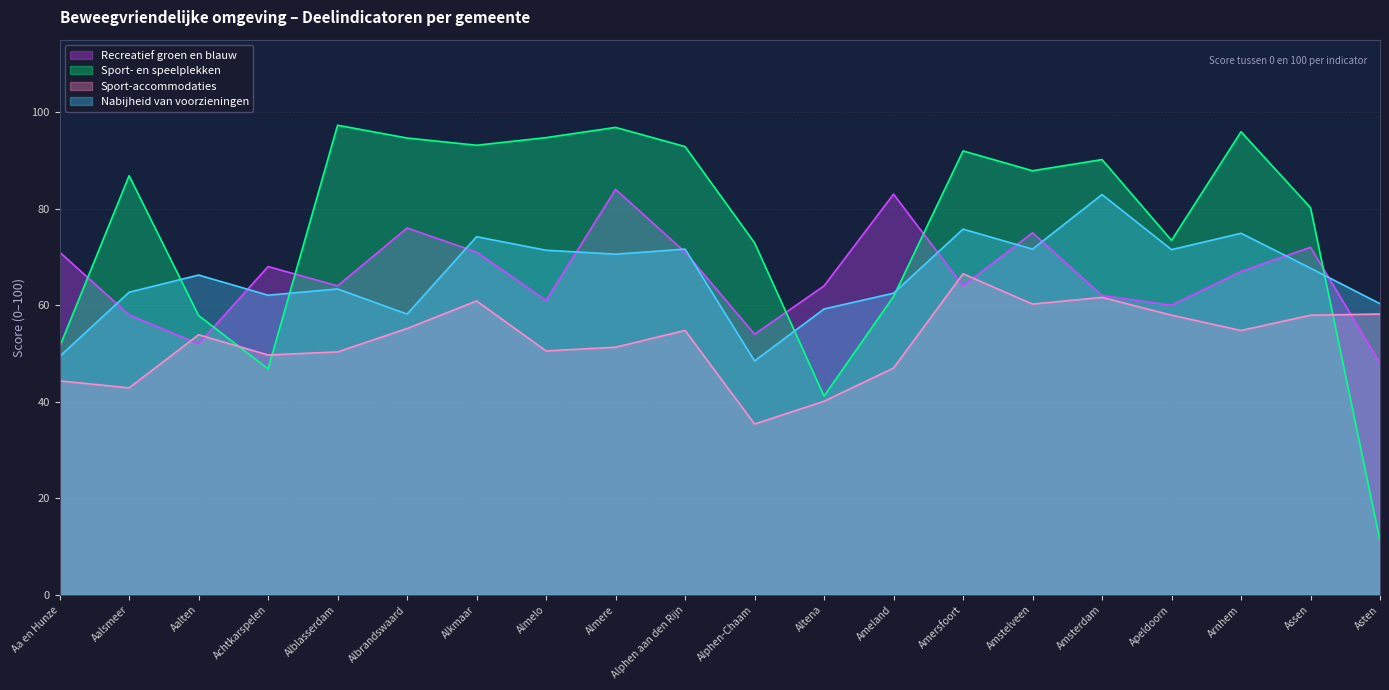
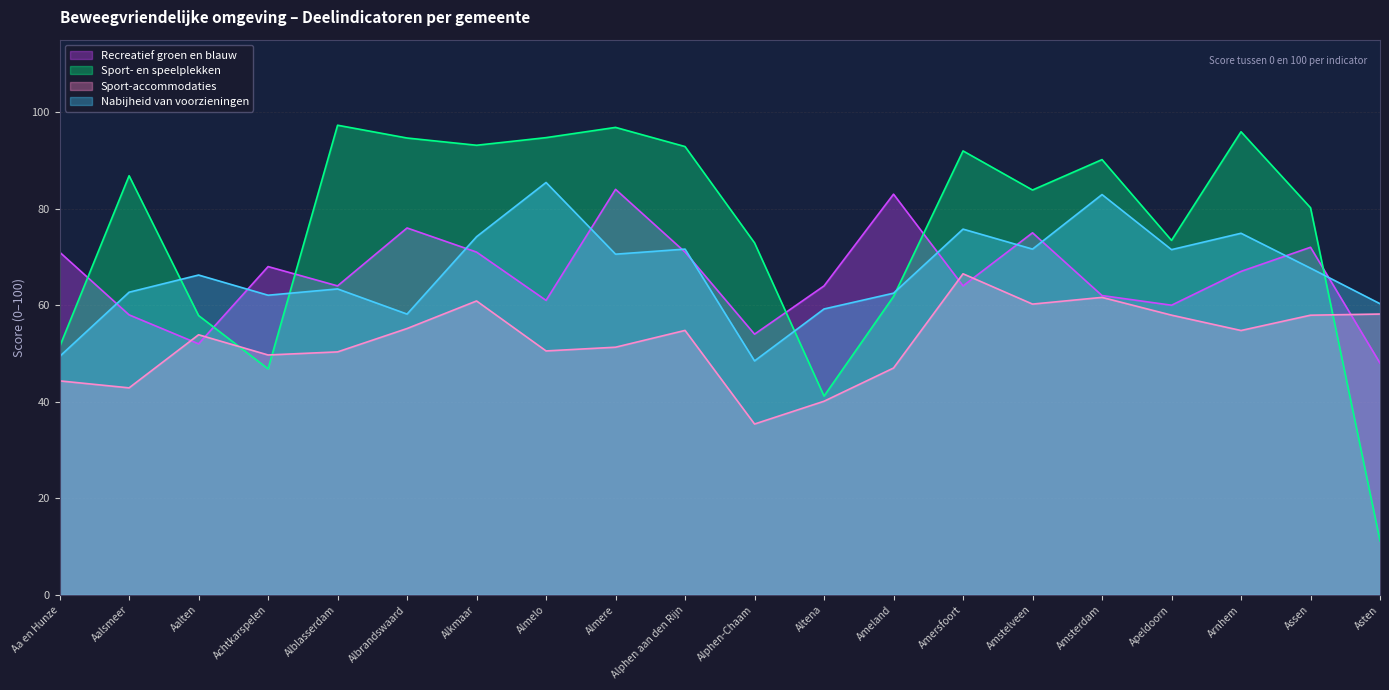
  {
    "Sport- en speelplekken": {
      "Aa en Hunze": 51,
      "Aalsmeer": 87,
      "Aalten": 58,
      "Achtkarspelen": 47,
      "Alblasserdam": 97,
      "Albrandswaard": 95,
      "Alkmaar": 93,
      "Almelo": 95,
      "Almere": 97,
      "Alphen aan den Rijn": 93,
      "Alphen-Chaam": 73,
      "Altena": 41,
      "Ameland": 62,
      "Amersfoort": 92,
-     "Amstelveen": 88,
+     "Amstelveen": 84,
      "Amsterdam": 90,
      "Apeldoorn": 73,
      "Arnhem": 96,
      "Assen": 80,
      "Asten": 11
    },
    "Nabijheid van voorzieningen": {
      "Aa en Hunze": 49,
      "Aalsmeer": 63,
      "Aalten": 66,
      "Achtkarspelen": 62,
      "Alblasserdam": 63,
      "Albrandswaard": 58,
      "Alkmaar": 74,
-     "Almelo": 71,
+     "Almelo": 85,
      "Almere": 71,
      "Alphen aan den Rijn": 72,
      "Alphen-Chaam": 48,
      "Altena": 59,
      "Ameland": 62,
      "Amersfoort": 76,
      "Amstelveen": 72,
      "Amsterdam": 83,
      "Apeldoorn": 72,
      "Arnhem": 75,
      "Assen": 68,
      "Asten": 60
    }
  }
